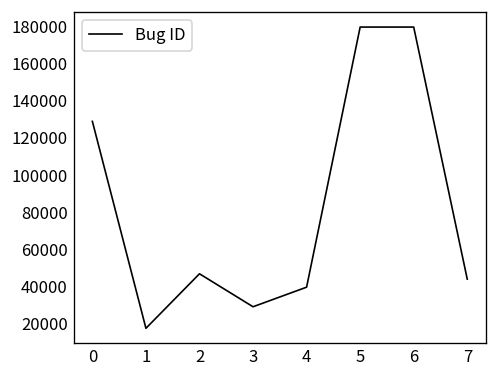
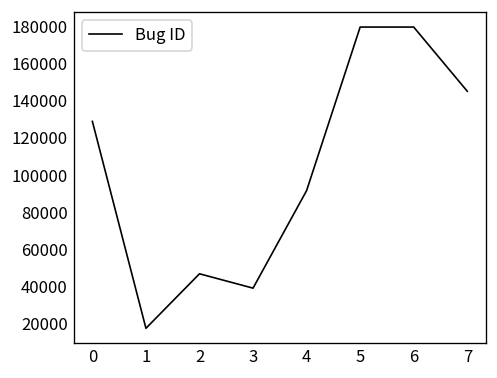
  {
    "0": 129000,
    "1": 18000,
    "2": 47000,
-   "3": 29000,
-   "4": 40000,
+   "3": 39000,
+   "4": 92000,
    "5": 180000,
    "6": 180000,
-   "7": 44000
+   "7": 145000
  }
